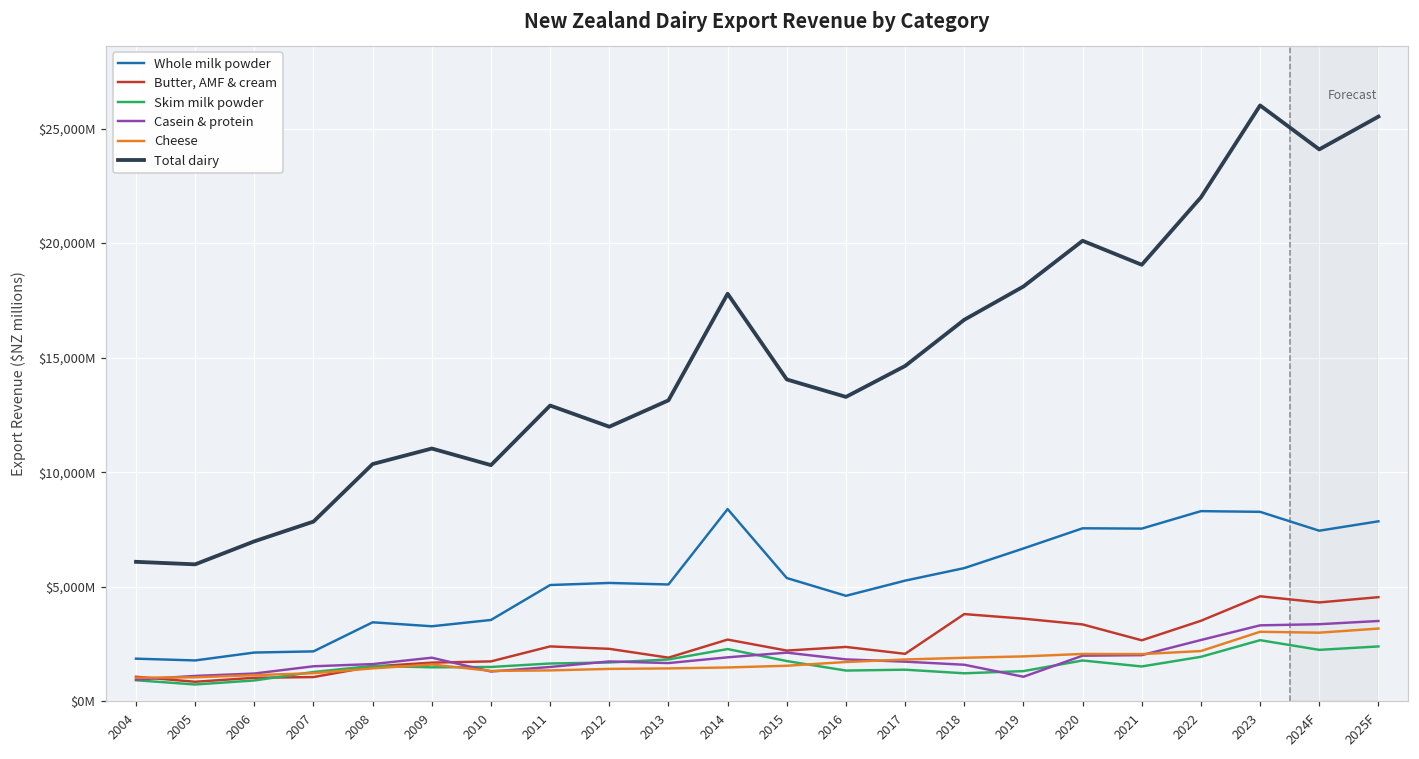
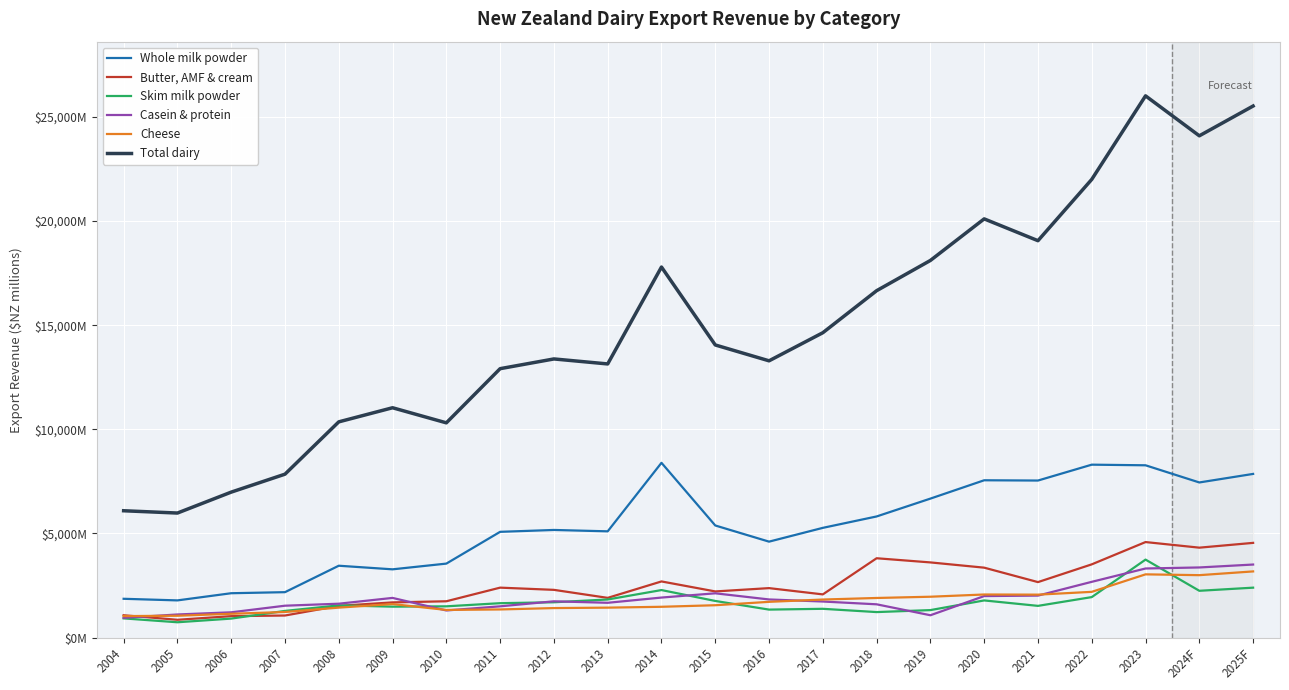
  {
    "Whole milk powder": {
      "2004": "$1,900,000,000",
      "2005": "$1,800,000,000",
      "2006": "$2,100,000,000",
      "2007": "$2,200,000,000",
      "2008": "$3,500,000,000",
      "2009": "$3,300,000,000",
      "2010": "$3,600,000,000",
      "2011": "$5,100,000,000",
      "2012": "$5,200,000,000",
      "2013": "$5,100,000,000",
      "2014": "$8,400,000,000",
      "2015": "$5,400,000,000",
      "2016": "$4,600,000,000",
      "2017": "$5,300,000,000",
      "2018": "$5,800,000,000",
      "2019": "$6,700,000,000",
      "2020": "$7,600,000,000",
      "2021": "$7,500,000,000",
      "2022": "$8,300,000,000",
      "2023": "$8,300,000,000",
      "2024F": "$7,500,000,000",
      "2025F": "$7,900,000,000"
    },
    "Butter, AMF & cream": {
      "2007": "$1,100,000,000",
      "2010": "$1,700,000,000",
      "2011": "$2,400,000,000",
      "2012": "$2,300,000,000",
      "2014": "$2,700,000,000",
      "2016": "$2,400,000,000",
      "2017": "$2,100,000,000",
      "2018": "$3,800,000,000",
      "2019": "$3,600,000,000",
      "2020": "$3,400,000,000",
      "2021": "$2,700,000,000",
      "2022": "$3,500,000,000",
      "2023": "$4,600,000,000",
      "2024F": "$4,300,000,000",
      "2025F": "$4,600,000,000"
    },
    "Skim milk powder": {
      "2009": "$1,500,000,000",
      "2010": "$1,500,000,000",
      "2011": "$1,700,000,000",
      "2014": "$2,300,000,000",
      "2015": "$1,800,000,000",
      "2016": "$1,300,000,000",
      "2017": "$1,400,000,000",
      "2018": "$1,200,000,000",
      "2019": "$1,300,000,000",
      "2020": "$1,800,000,000",
      "2021": "$1,500,000,000",
      "2022": "$1,900,000,000",
-     "2023": "$2,700,000,000",
+     "2023": "$3,700,000,000",
      "2024F": "$2,300,000,000",
      "2025F": "$2,400,000,000"
    },
    "Casein & protein": {
      "2007": "$1,500,000,000",
      "2009": "$1,900,000,000",
      "2011": "$1,500,000,000",
      "2013": "$1,700,000,000",
      "2014": "$1,900,000,000",
      "2018": "$1,600,000,000",
      "2019": "$1,100,000,000",
      "2022": "$2,700,000,000",
      "2023": "$3,300,000,000",
      "2024F": "$3,400,000,000",
      "2025F": "$3,500,000,000"
    },
    "Cheese": {
      "2011": "$1,400,000,000",
      "2012": "$1,400,000,000",
      "2013": "$1,400,000,000",
      "2014": "$1,500,000,000",
      "2015": "$1,600,000,000",
      "2018": "$1,900,000,000",
      "2019": "$2,000,000,000",
      "2022": "$2,200,000,000",
      "2023": "$3,000,000,000",
      "2024F": "$3,000,000,000",
      "2025F": "$3,200,000,000"
    },
    "Total dairy": {
      "2004": "$6,100,000,000",
      "2005": "$6,000,000,000",
      "2006": "$7,000,000,000",
      "2007": "$7,800,000,000",
      "2008": "$10,400,000,000",
      "2009": "$11,000,000,000",
      "2010": "$10,300,000,000",
      "2011": "$12,900,000,000",
-     "2012": "$12,000,000,000",
+     "2012": "$13,400,000,000",
      "2013": "$13,100,000,000",
      "2014": "$17,800,000,000",
      "2015": "$14,100,000,000",
      "2016": "$13,300,000,000",
      "2017": "$14,600,000,000",
      "2018": "$16,700,000,000",
      "2019": "$18,100,000,000",
      "2020": "$20,100,000,000",
      "2021": "$19,100,000,000",
      "2022": "$22,000,000,000",
      "2023": "$26,000,000,000",
      "2024F": "$24,100,000,000",
      "2025F": "$25,500,000,000"
    }
  }
